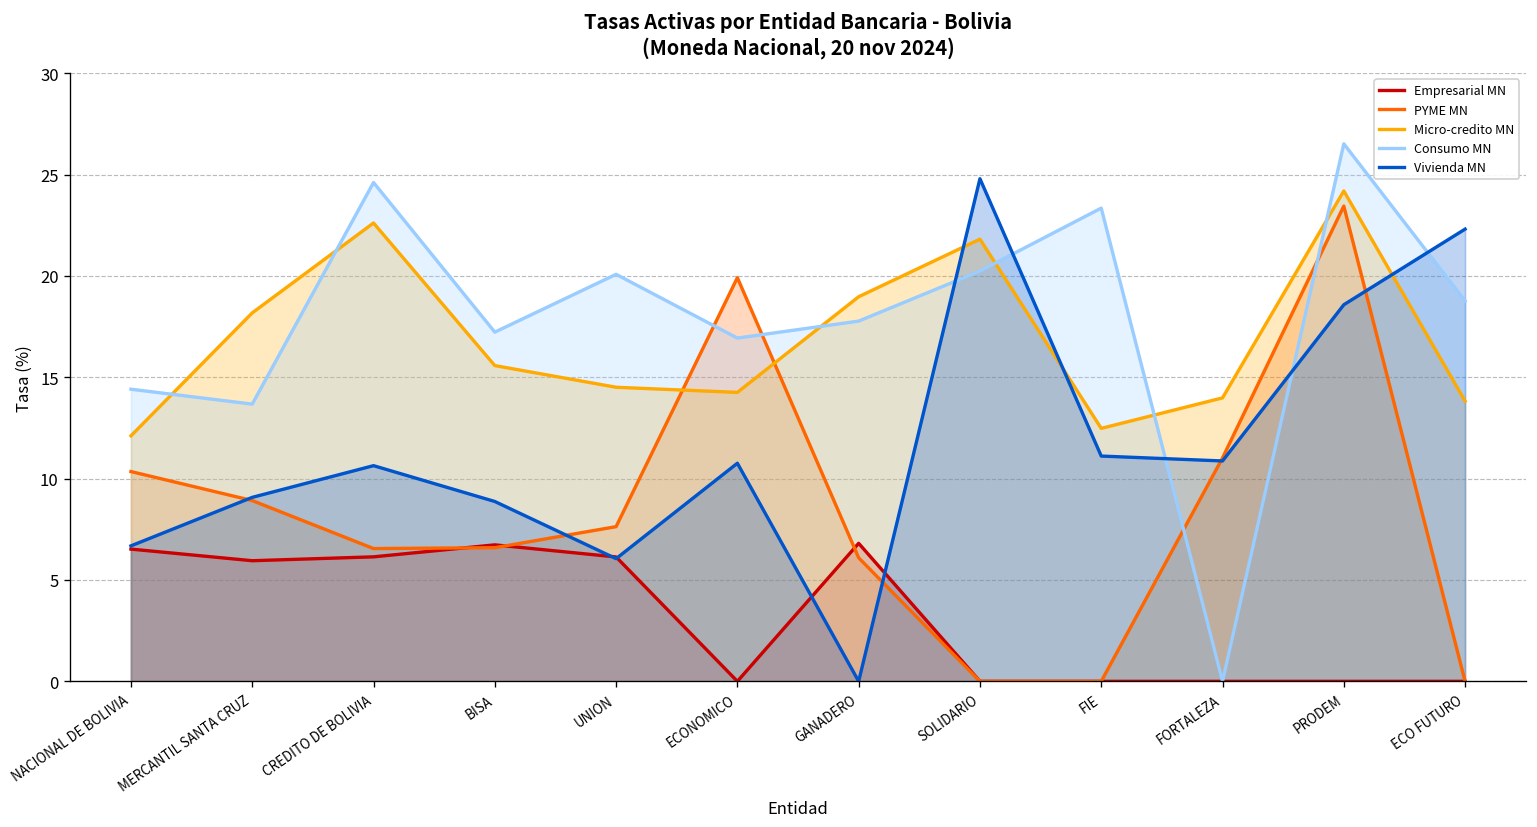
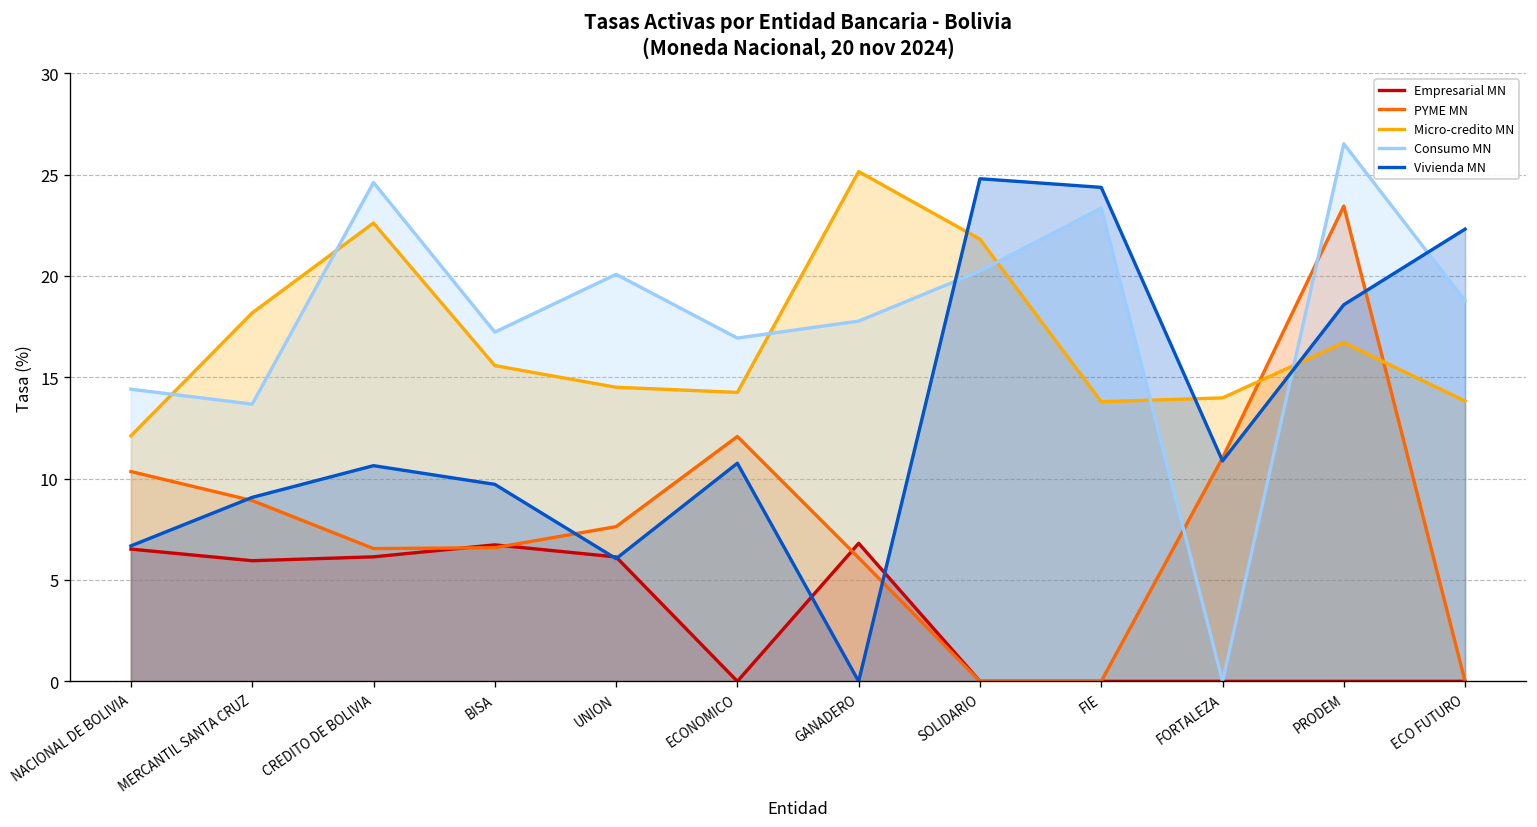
  {
    "Empresarial MN": {
      "NACIONAL DE BOLIVIA": 6.5,
      "MERCANTIL SANTA CRUZ": 6.0,
      "CREDITO DE BOLIVIA": 6.1,
      "ECONOMICO": 0.0,
      "GANADERO": 6.8,
      "PRODEM": 0.0
    },
    "PYME MN": {
      "NACIONAL DE BOLIVIA": 10.3,
      "MERCANTIL SANTA CRUZ": 8.9,
      "CREDITO DE BOLIVIA": 6.5,
      "UNION": 7.6,
-     "ECONOMICO": 19.9,
+     "ECONOMICO": 12.1,
      "GANADERO": 6.1,
      "PRODEM": 23.4
    },
    "Micro-credito MN": {
      "NACIONAL DE BOLIVIA": 12.1,
      "MERCANTIL SANTA CRUZ": 18.2,
      "CREDITO DE BOLIVIA": 22.6,
      "BISA": 15.6,
      "UNION": 14.5,
      "ECONOMICO": 14.3,
-     "GANADERO": 19.0,
+     "GANADERO": 25.1,
      "SOLIDARIO": 21.8,
-     "FIE": 12.5,
+     "FIE": 13.8,
      "FORTALEZA": 14.0,
-     "PRODEM": 24.2,
+     "PRODEM": 16.7,
      "ECO FUTURO": 13.8
    },
    "Consumo MN": {
      "NACIONAL DE BOLIVIA": 14.4,
      "MERCANTIL SANTA CRUZ": 13.7,
      "CREDITO DE BOLIVIA": 24.6,
      "BISA": 17.2,
      "UNION": 20.1,
      "ECONOMICO": 16.9,
      "GANADERO": 17.8,
      "SOLIDARIO": 20.2,
      "FIE": 23.3,
      "PRODEM": 26.5,
      "ECO FUTURO": 18.8
    },
    "Vivienda MN": {
      "NACIONAL DE BOLIVIA": 6.7,
      "MERCANTIL SANTA CRUZ": 9.1,
      "CREDITO DE BOLIVIA": 10.6,
-     "BISA": 8.9,
+     "BISA": 9.7,
      "ECONOMICO": 10.8,
      "GANADERO": 0.0,
      "SOLIDARIO": 24.8,
-     "FIE": 11.1,
+     "FIE": 24.4,
      "PRODEM": 18.6,
      "ECO FUTURO": 22.3
    }
  }
